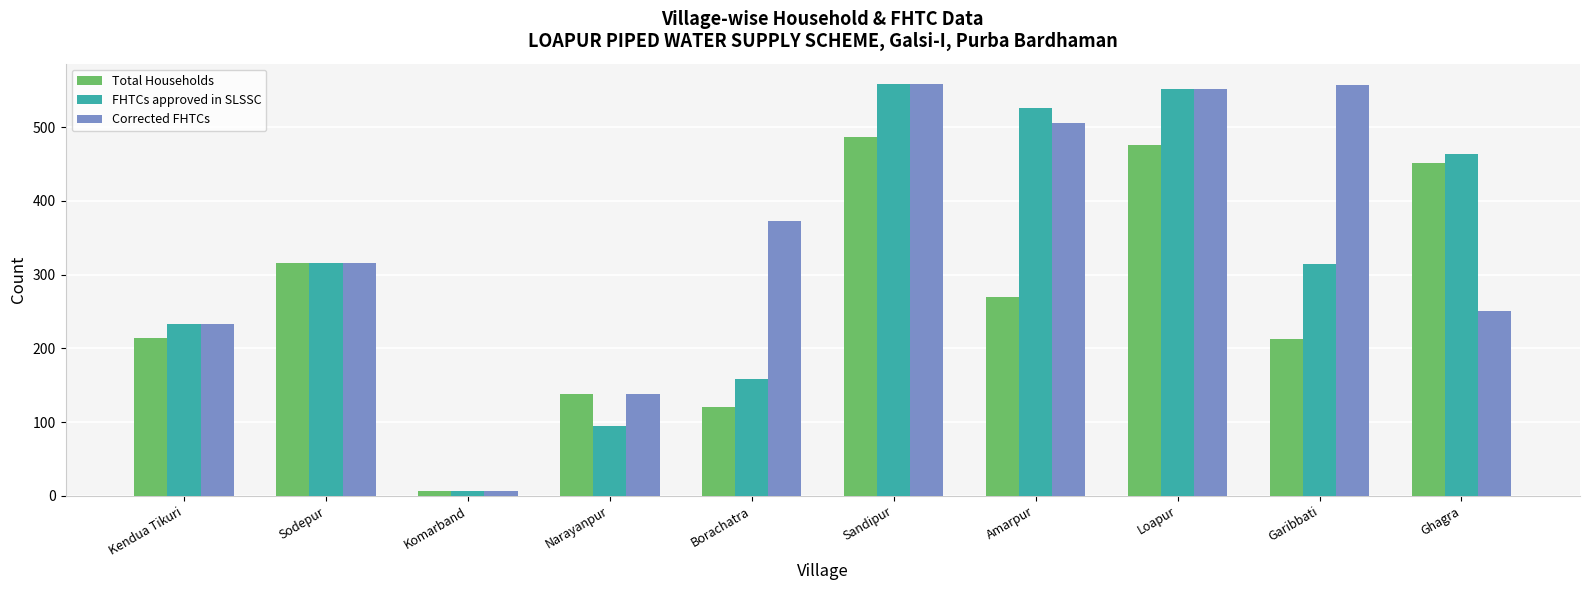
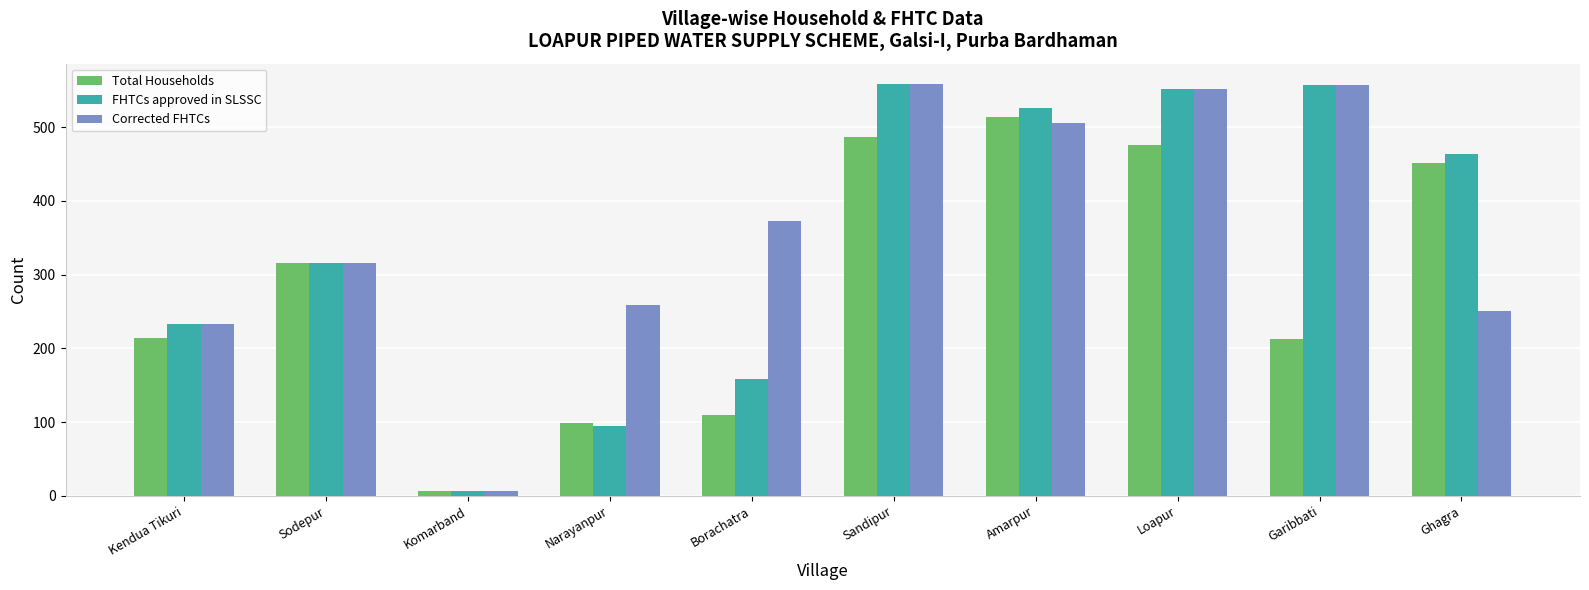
  {
    "Total Households": {
      "Kendua Tikuri": 210,
      "Sodepur": 320,
      "Komarband": 10,
-     "Narayanpur": 140,
-     "Borachatra": 120,
+     "Narayanpur": 100,
+     "Borachatra": 110,
      "Sandipur": 490,
-     "Amarpur": 270,
+     "Amarpur": 510,
      "Loapur": 480,
      "Garibbati": 210,
      "Ghagra": 450
    },
    "FHTCs approved in SLSSC": {
      "Kendua Tikuri": 230,
      "Sodepur": 320,
      "Komarband": 10,
      "Narayanpur": 90,
      "Borachatra": 160,
      "Sandipur": 560,
      "Amarpur": 530,
      "Loapur": 550,
-     "Garibbati": 310,
+     "Garibbati": 560,
      "Ghagra": 460
    },
    "Corrected FHTCs": {
      "Kendua Tikuri": 230,
      "Sodepur": 320,
      "Komarband": 10,
-     "Narayanpur": 140,
+     "Narayanpur": 260,
      "Borachatra": 370,
      "Sandipur": 560,
      "Amarpur": 510,
      "Loapur": 550,
      "Garibbati": 560,
      "Ghagra": 250
    }
  }
